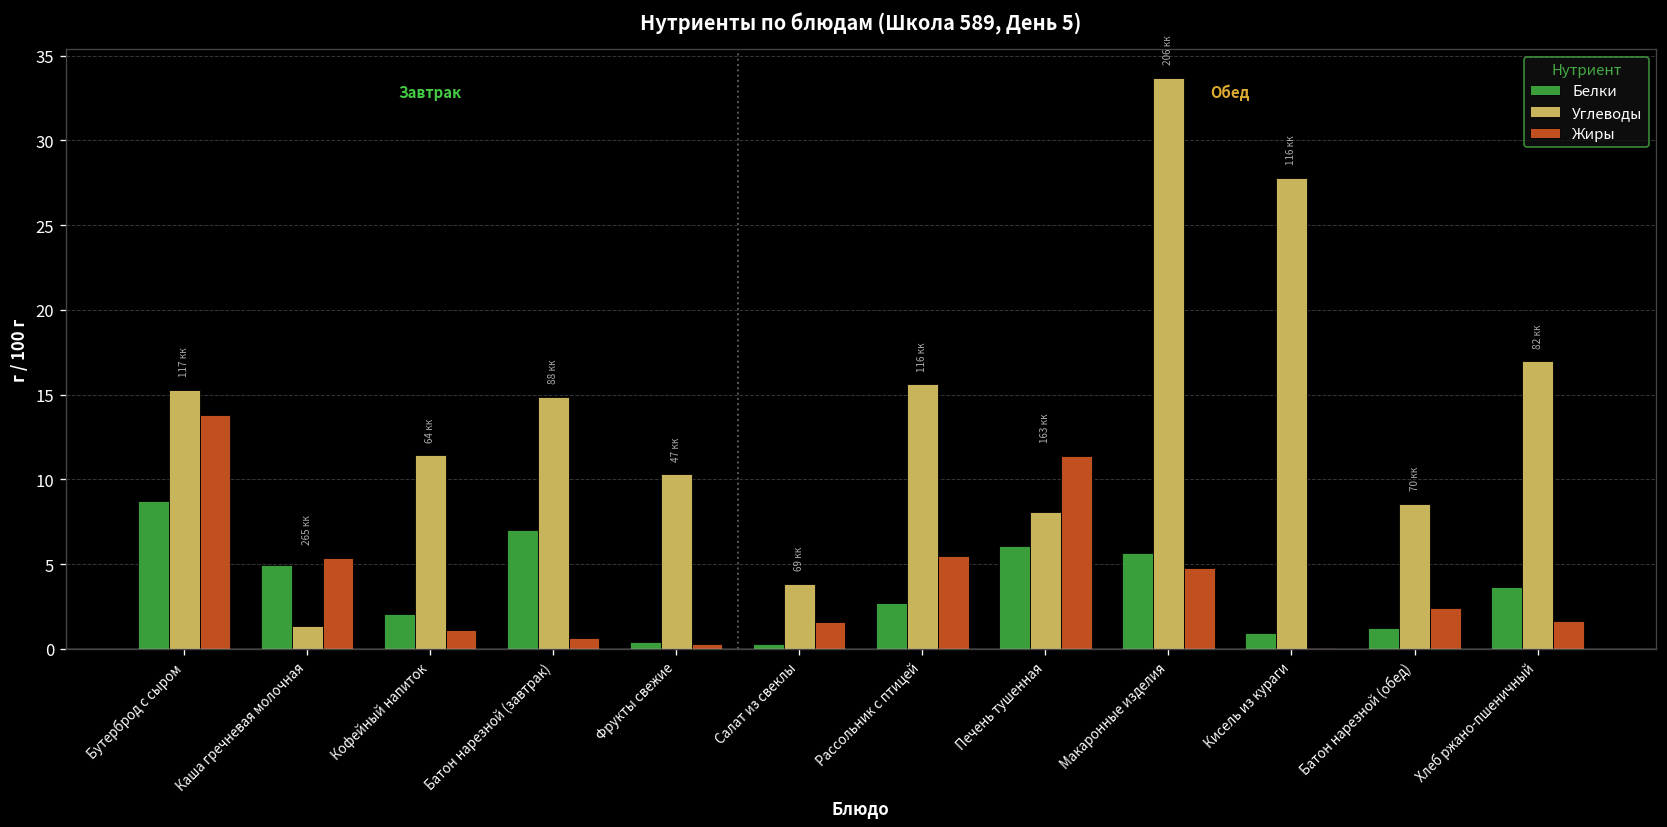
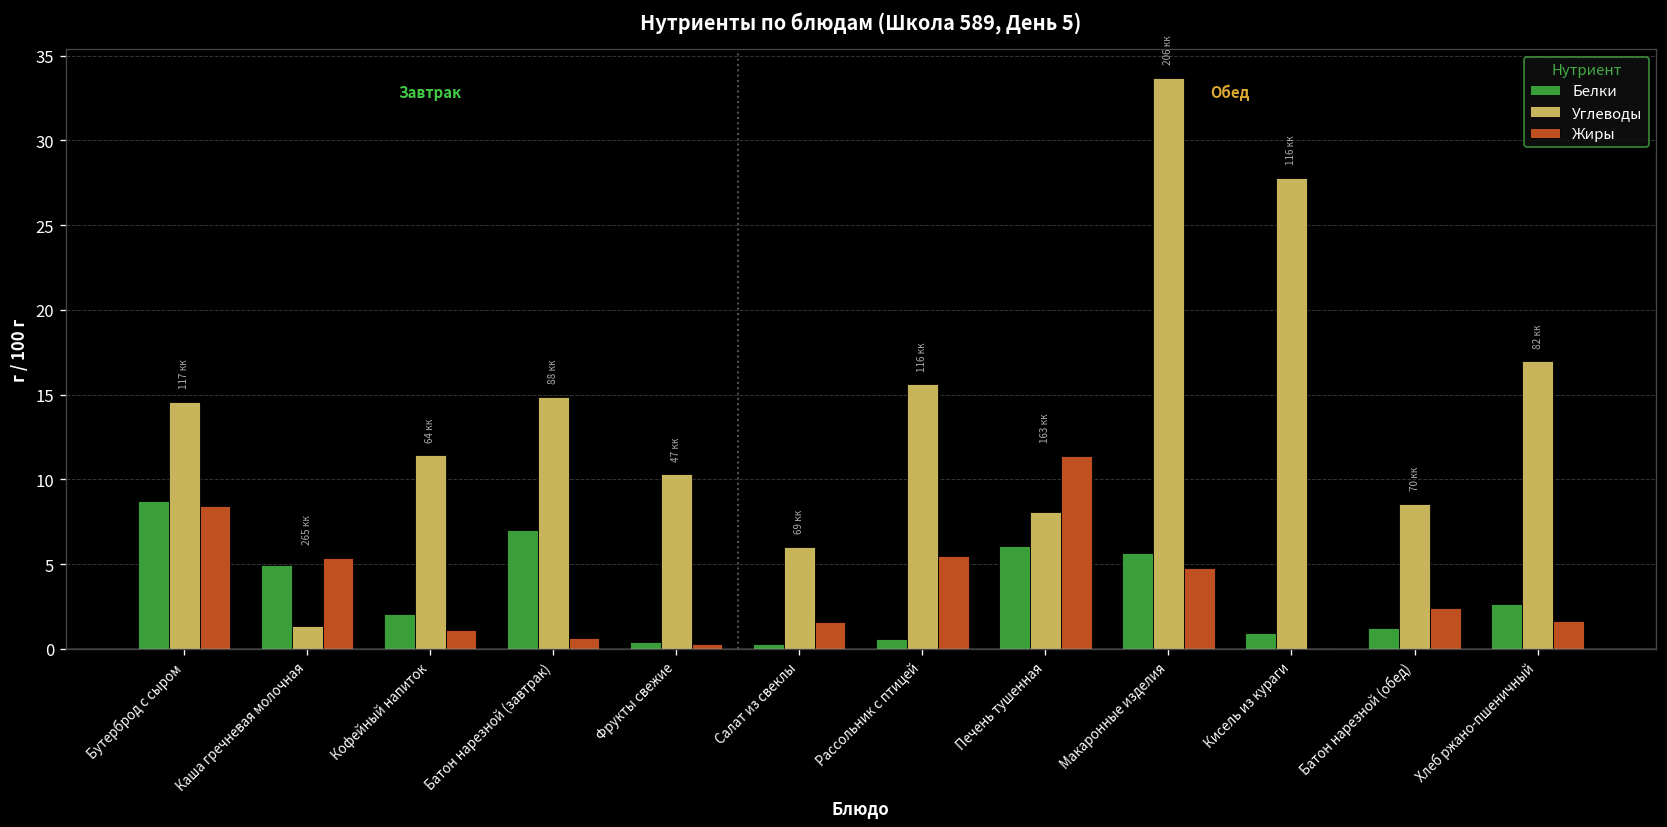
  {
    "Белки": {
      "Бутерброд с сыром": 8.7,
      "Каша гречневая молочная": 4.9,
      "Кофейный напиток": 2.0,
      "Батон нарезной (завтрак)": 7.0,
      "Фрукты свежие": 0.4,
      "Салат из свеклы": 0.3,
-     "Рассольник с птицей": 2.7,
+     "Рассольник с птицей": 0.6,
      "Печень тушенная": 6.1,
      "Макаронные изделия": 5.6,
      "Кисель из кураги": 0.9,
      "Батон нарезной (обед)": 1.3,
-     "Хлеб ржано-пшеничный": 3.6
+     "Хлеб ржано-пшеничный": 2.7
    },
    "Углеводы": {
-     "Бутерброд с сыром": 15.3,
+     "Бутерброд с сыром": 14.6,
      "Каша гречневая молочная": 1.3,
-     "Салат из свеклы": 3.8,
+     "Салат из свеклы": 6.0,
      "Печень тушенная": 8.1
    },
    "Жиры": {
-     "Бутерброд с сыром": 13.8,
+     "Бутерброд с сыром": 8.4,
      "Кофейный напиток": 1.1,
      "Батон нарезной (завтрак)": 0.6,
      "Фрукты свежие": 0.3,
      "Салат из свеклы": 1.6,
      "Рассольник с птицей": 5.5,
      "Макаронные изделия": 4.8,
      "Батон нарезной (обед)": 2.4,
      "Хлеб ржано-пшеничный": 1.6
    }
  }
